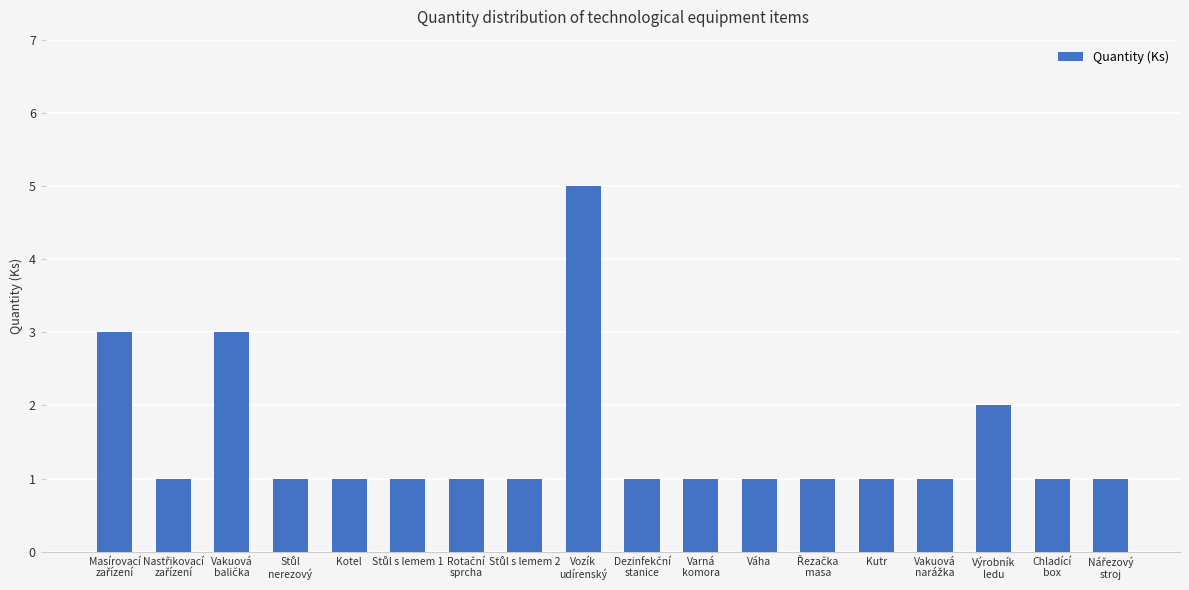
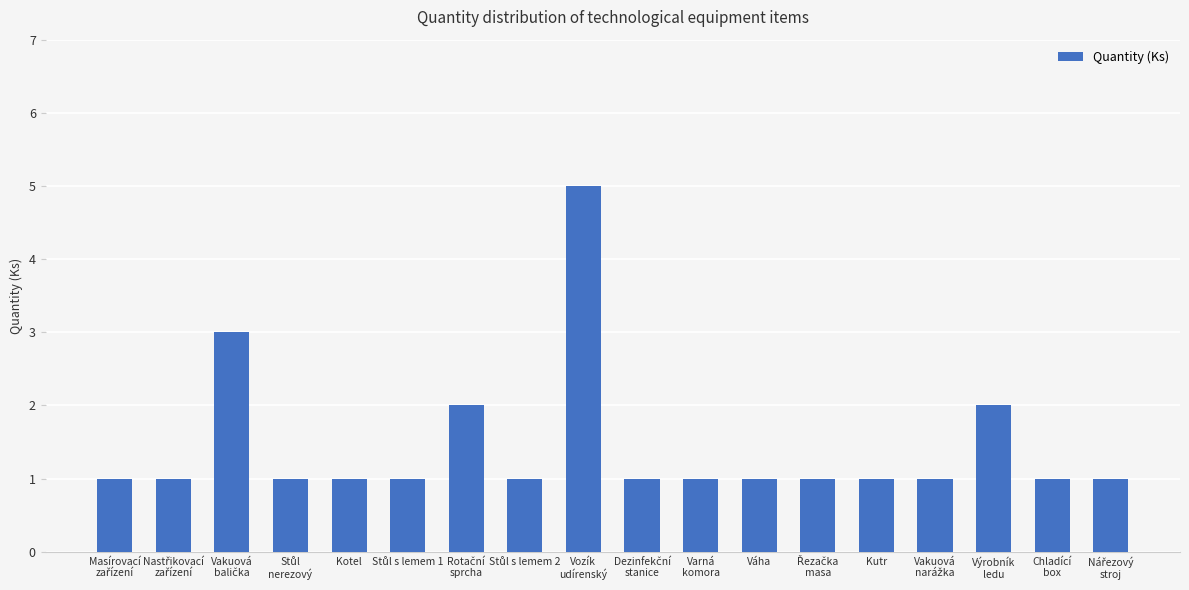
  {
-   "Masírovací zařízení": 3,
+   "Masírovací zařízení": 1,
    "Nastřikovací zařízení": 1,
    "Vakuová balička": 3,
    "Stůl nerezový": 1,
    "Kotel": 1,
    "Stůl s lemem 1": 1,
-   "Rotační sprcha": 1,
+   "Rotační sprcha": 2,
    "Stůl s lemem 2": 1,
    "Vozík udírenský": 5,
    "Dezinfekční stanice": 1,
    "Varná komora": 1,
    "Váha": 1,
    "Řezačka masa": 1,
    "Kutr": 1,
    "Vakuová narážka": 1,
    "Výrobník ledu": 2,
    "Chladící box": 1,
    "Nářezový stroj": 1
  }
